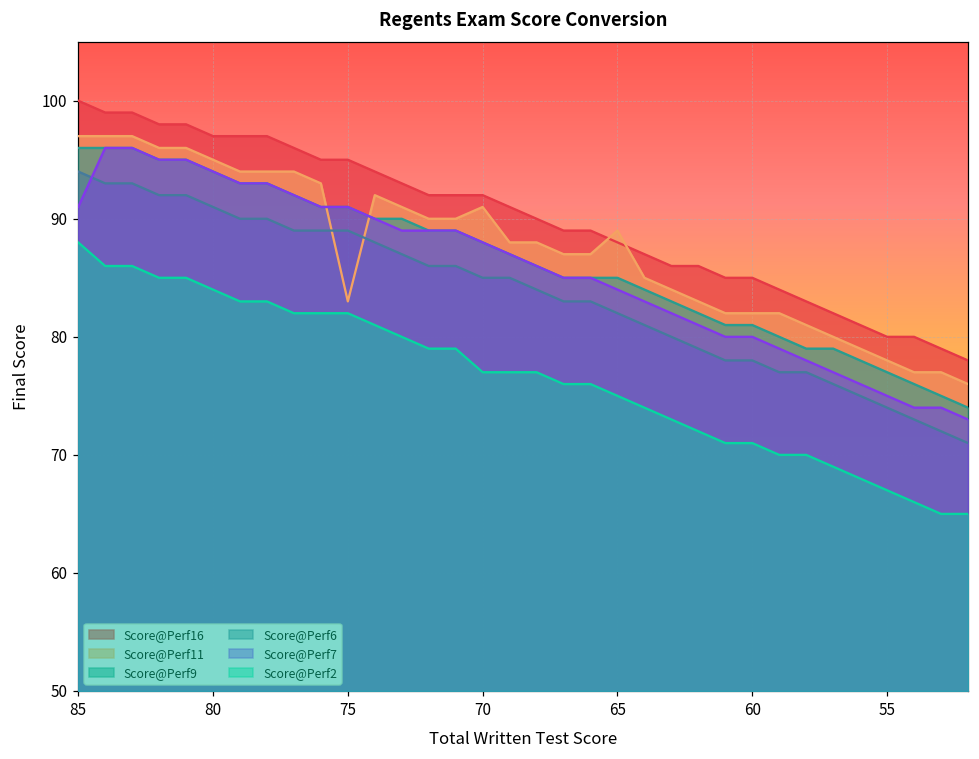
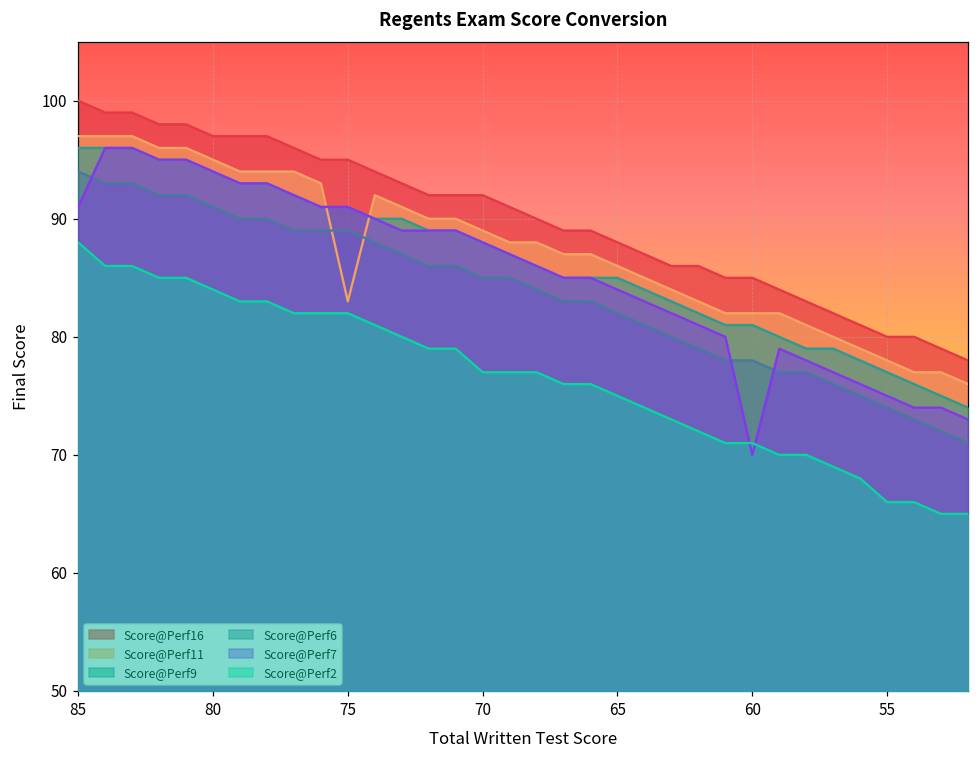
  {
    "Score@Perf16": {
      "85": 100,
      "80": 97,
      "75": 95,
      "70": 92,
      "65": 88,
      "60": 85,
      "55": 80
    },
    "Score@Perf11": {
      "85": 97,
      "80": 95,
      "75": 83,
-     "70": 91,
-     "65": 89,
+     "70": 89,
+     "65": 86,
      "60": 82,
      "55": 78
    },
    "Score@Perf7": {
      "85": 91,
      "65": 84,
-     "60": 80,
+     "60": 70,
      "55": 75
    },
    "Score@Perf2": {
      "85": 88,
      "80": 84,
      "75": 82,
      "70": 77,
      "65": 75,
      "60": 71,
-     "55": 67
+     "55": 66
    }
  }
